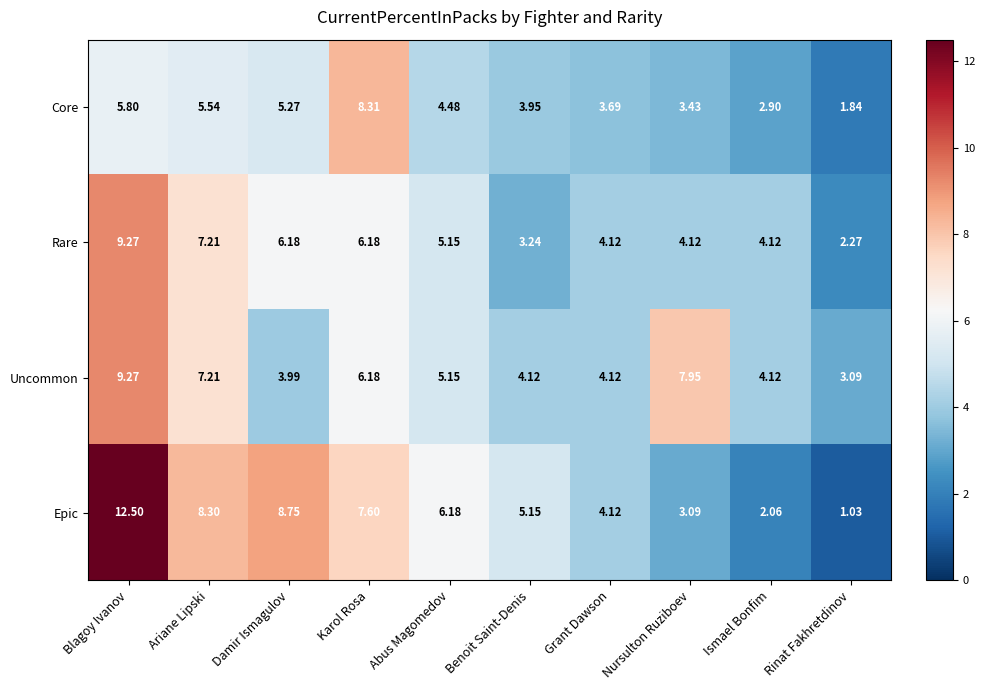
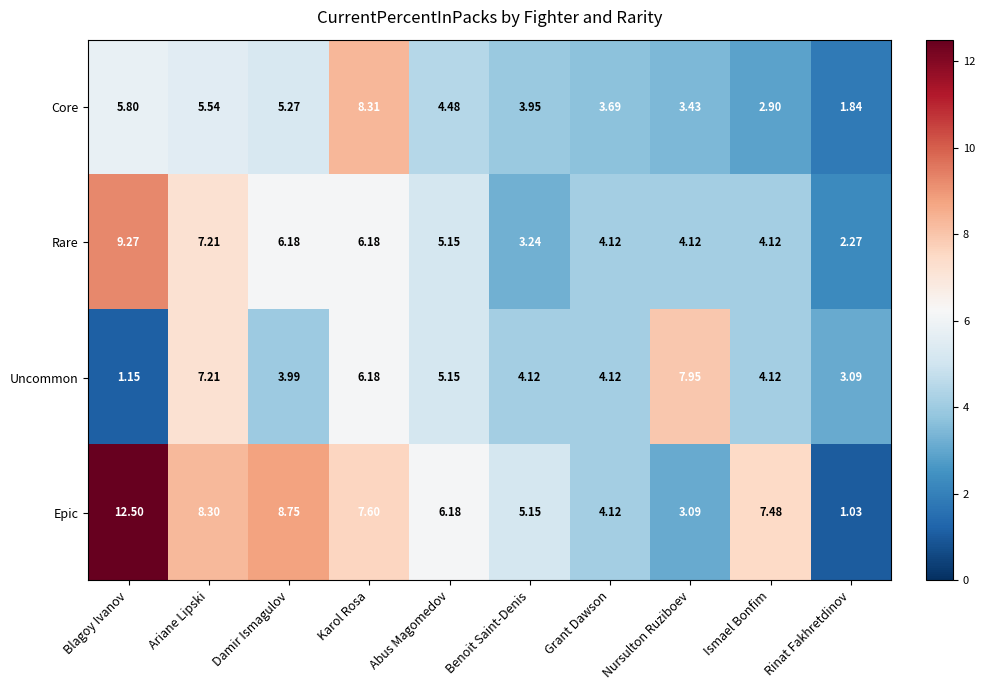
  {
    "Core": {
      "Blagoy Ivanov": 5.80,
      "Ariane Lipski": 5.54,
      "Damir Ismagulov": 5.27,
      "Karol Rosa": 8.31,
      "Abus Magomedov": 4.48,
      "Benoit Saint-Denis": 3.95,
      "Grant Dawson": 3.69,
      "Nursulton Ruziboev": 3.43,
      "Ismael Bonfim": 2.90,
      "Rinat Fakhretdinov": 1.84
    },
    "Rare": {
      "Blagoy Ivanov": 9.27,
      "Ariane Lipski": 7.21,
      "Damir Ismagulov": 6.18,
      "Karol Rosa": 6.18,
      "Abus Magomedov": 5.15,
      "Benoit Saint-Denis": 3.24,
      "Grant Dawson": 4.12,
      "Nursulton Ruziboev": 4.12,
      "Ismael Bonfim": 4.12,
      "Rinat Fakhretdinov": 2.27
    },
    "Uncommon": {
-     "Blagoy Ivanov": 9.27,
+     "Blagoy Ivanov": 1.15,
      "Ariane Lipski": 7.21,
      "Damir Ismagulov": 3.99,
      "Karol Rosa": 6.18,
      "Abus Magomedov": 5.15,
      "Benoit Saint-Denis": 4.12,
      "Grant Dawson": 4.12,
      "Nursulton Ruziboev": 7.95,
      "Ismael Bonfim": 4.12,
      "Rinat Fakhretdinov": 3.09
    },
    "Epic": {
      "Blagoy Ivanov": 12.50,
      "Ariane Lipski": 8.30,
      "Damir Ismagulov": 8.75,
      "Karol Rosa": 7.60,
      "Abus Magomedov": 6.18,
      "Benoit Saint-Denis": 5.15,
      "Grant Dawson": 4.12,
      "Nursulton Ruziboev": 3.09,
-     "Ismael Bonfim": 2.06,
+     "Ismael Bonfim": 7.48,
      "Rinat Fakhretdinov": 1.03
    }
  }
